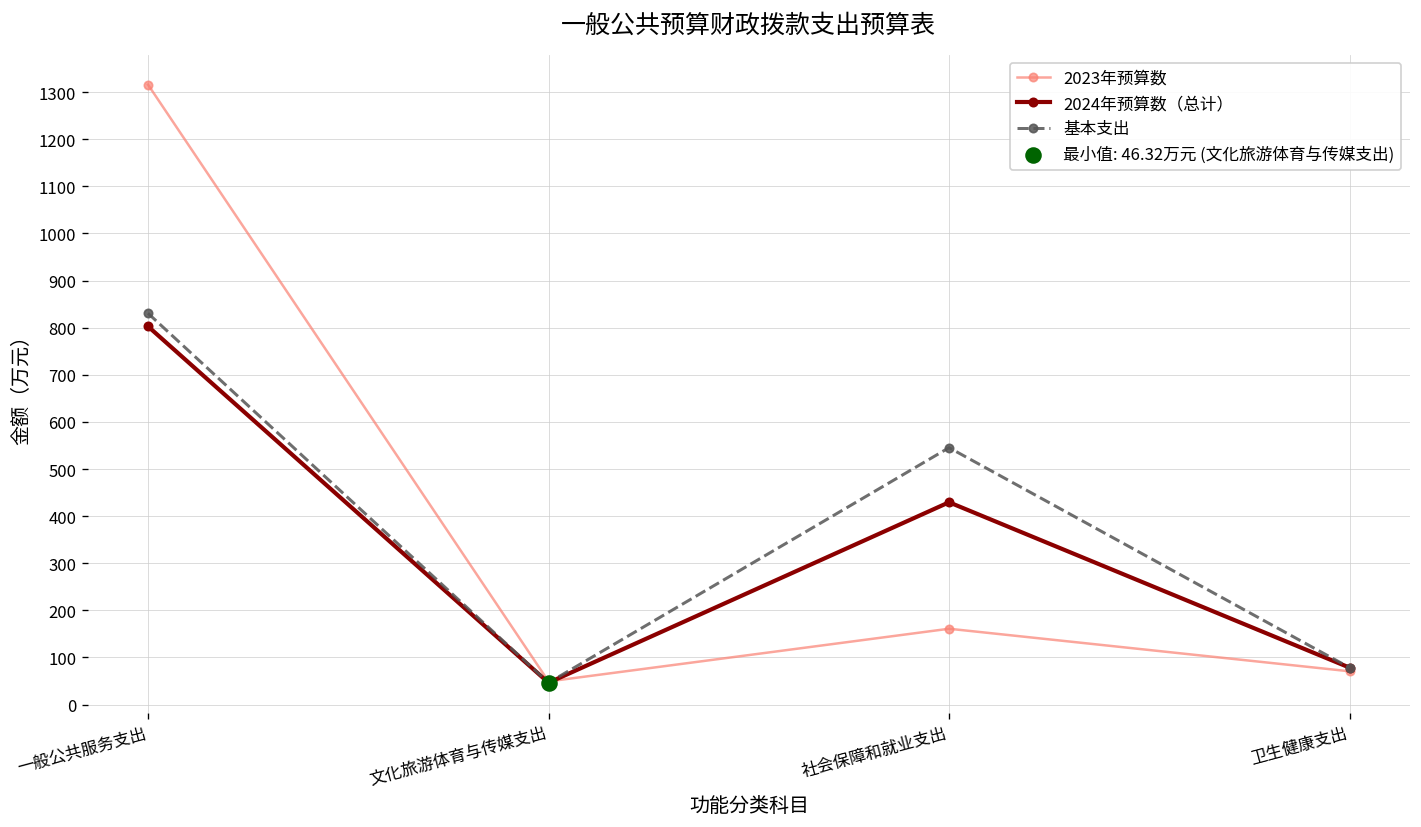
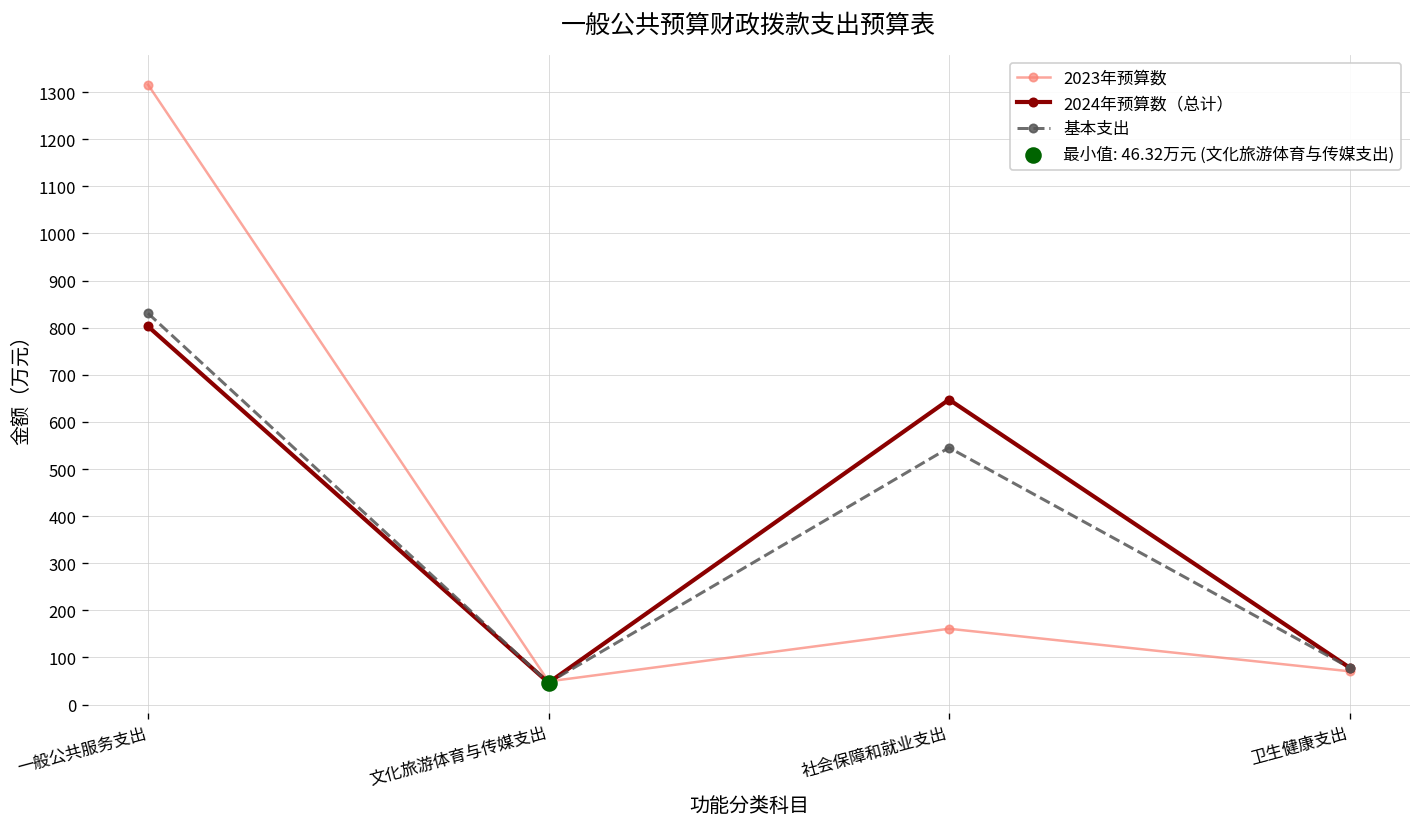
  {
    "2023年预算数": {
      "一般公共服务支出": 1320,
      "社会保障和就业支出": 160,
      "卫生健康支出": 70
    },
    "2024年预算数（总计）": {
      "一般公共服务支出": 800,
-     "社会保障和就业支出": 430
+     "社会保障和就业支出": 650
    },
    "基本支出": {
      "一般公共服务支出": 830,
      "社会保障和就业支出": 550
    }
  }
